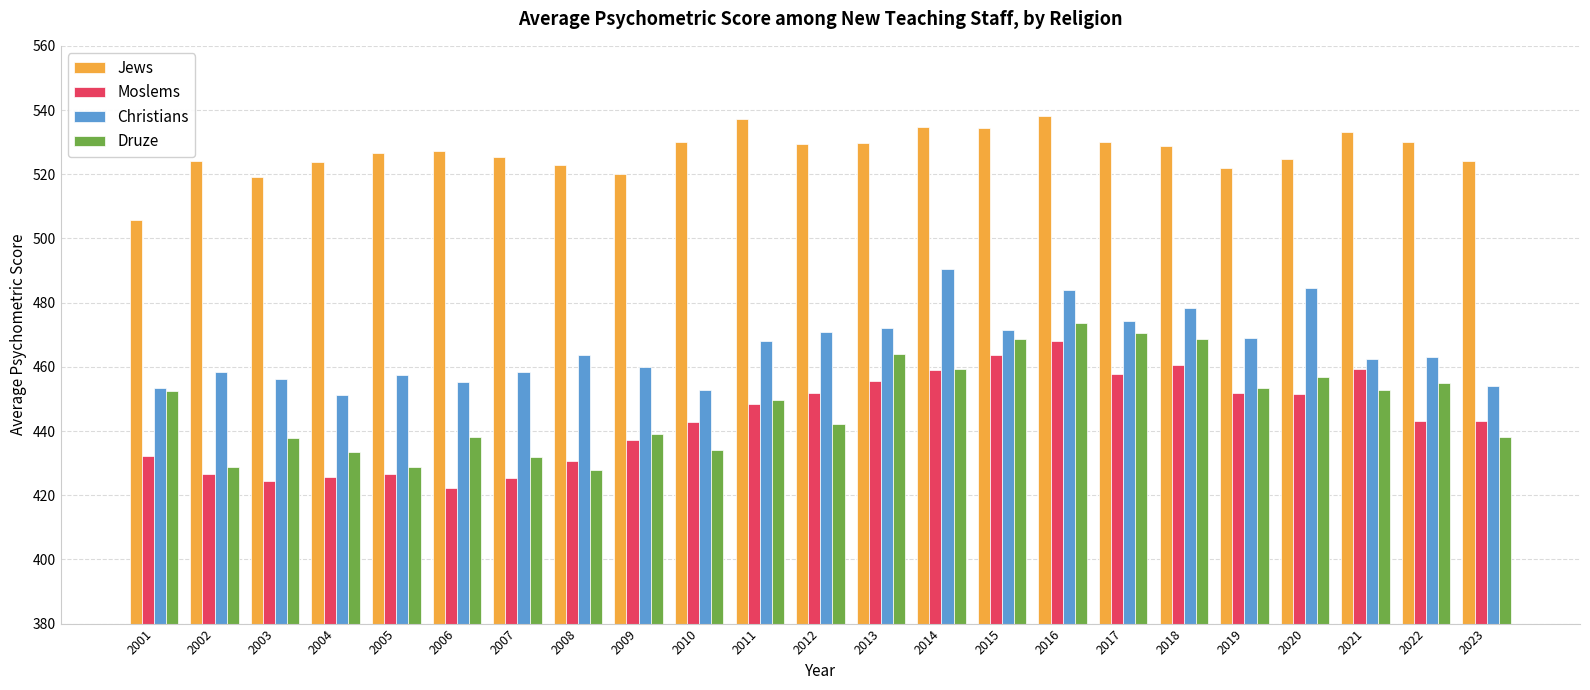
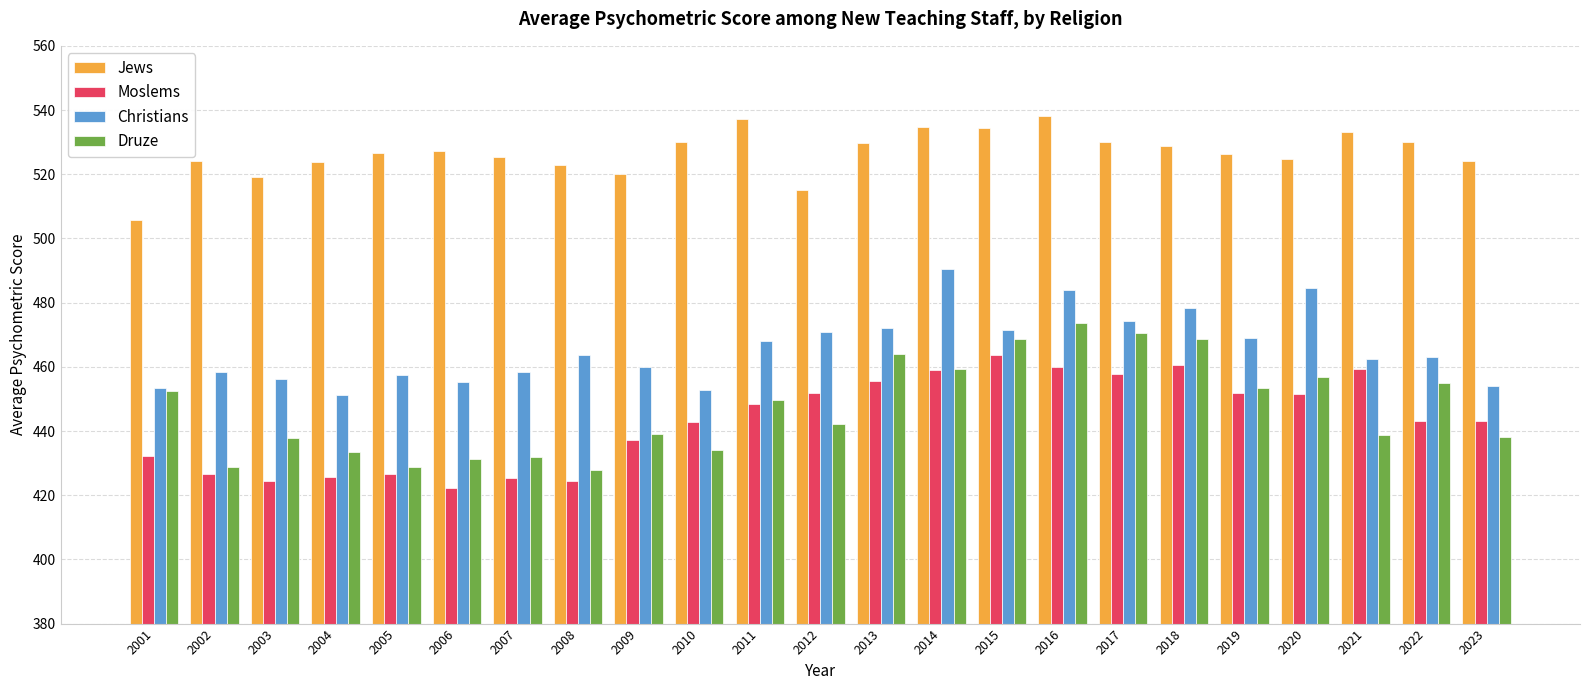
  {
    "Jews": {
      "2001": 506,
      "2002": 524,
      "2003": 519,
      "2004": 524,
      "2005": 527,
      "2006": 527,
      "2007": 525,
      "2008": 523,
      "2009": 520,
      "2010": 530,
      "2011": 537,
-     "2012": 529,
+     "2012": 515,
      "2013": 530,
      "2014": 535,
      "2015": 534,
      "2016": 538,
      "2017": 530,
      "2018": 529,
-     "2019": 522,
+     "2019": 526,
      "2020": 525,
      "2021": 533,
      "2022": 530,
      "2023": 524
    },
    "Moslems": {
      "2001": 432,
      "2002": 427,
      "2003": 424,
      "2004": 426,
      "2005": 427,
      "2006": 422,
      "2007": 426,
-     "2008": 431,
+     "2008": 424,
      "2009": 437,
      "2010": 443,
      "2011": 448,
      "2012": 452,
      "2013": 456,
      "2014": 459,
      "2015": 464,
-     "2016": 468,
+     "2016": 460,
      "2017": 458,
      "2018": 461,
      "2019": 452,
      "2020": 451,
      "2021": 459,
      "2022": 443,
      "2023": 443
    },
    "Christians": {
      "2001": 453,
      "2002": 459,
      "2003": 456,
      "2004": 451,
      "2005": 457,
      "2006": 455,
      "2007": 458,
      "2008": 464,
      "2009": 460,
      "2010": 453,
      "2011": 468,
      "2012": 471,
      "2013": 472,
      "2014": 491,
      "2015": 471,
      "2016": 484,
      "2017": 474,
      "2018": 478,
      "2019": 469,
      "2020": 485,
      "2021": 463,
      "2022": 463,
      "2023": 454
    },
    "Druze": {
      "2001": 452,
      "2002": 429,
      "2003": 438,
      "2004": 434,
      "2005": 429,
-     "2006": 438,
+     "2006": 431,
      "2007": 432,
      "2008": 428,
      "2009": 439,
      "2010": 434,
      "2011": 450,
      "2012": 442,
      "2013": 464,
      "2014": 459,
      "2015": 469,
      "2016": 474,
      "2017": 471,
      "2018": 469,
      "2019": 453,
      "2020": 457,
-     "2021": 453,
+     "2021": 439,
      "2022": 455,
      "2023": 438
    }
  }
